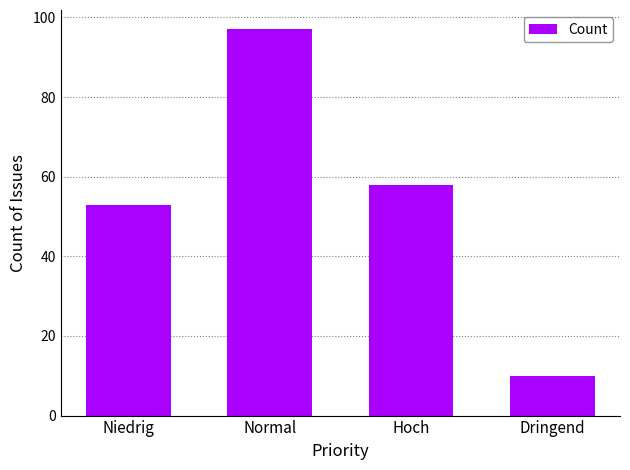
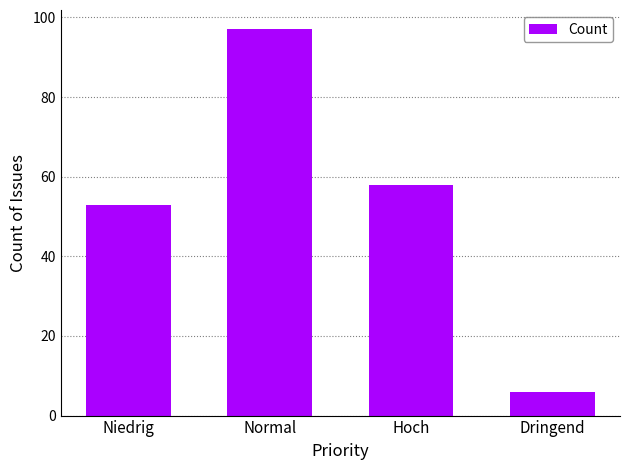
  {
    "Niedrig": 53,
    "Normal": 97,
    "Hoch": 58,
-   "Dringend": 10
+   "Dringend": 6
  }
